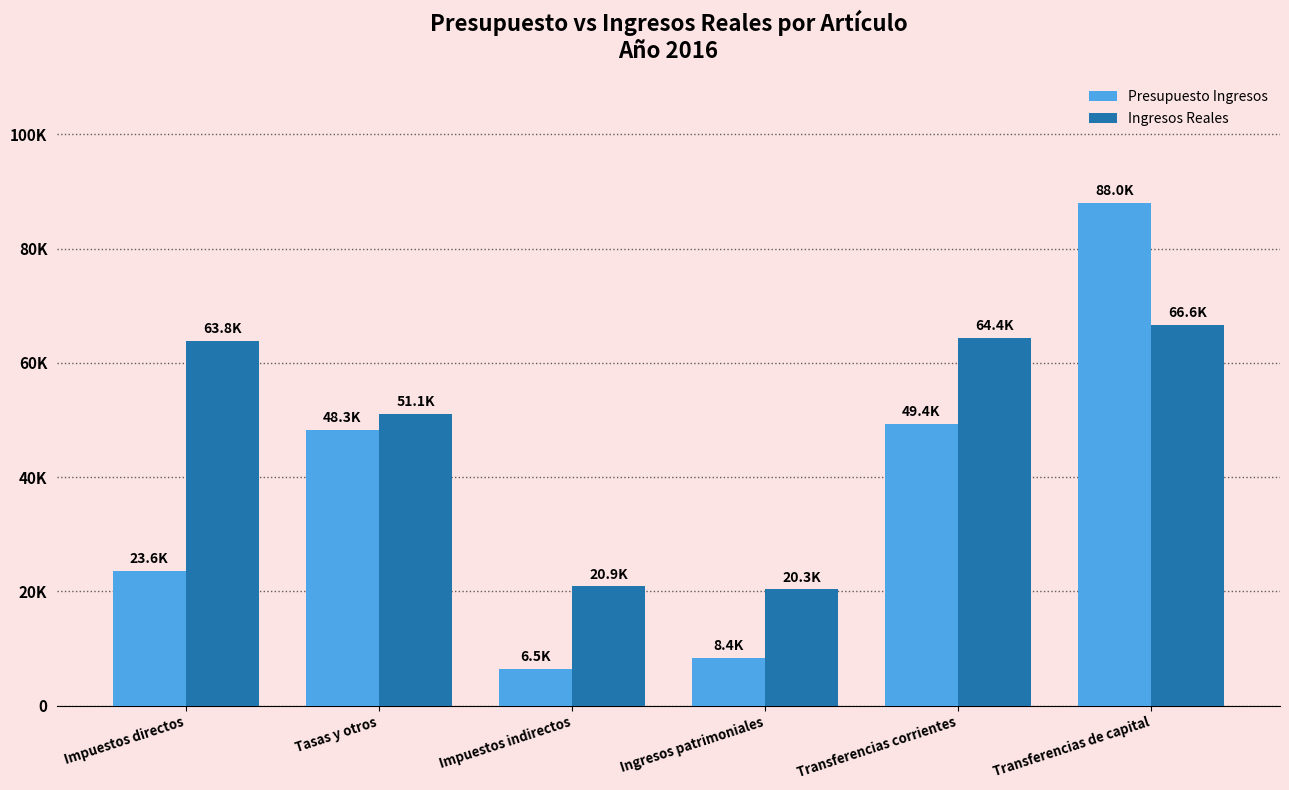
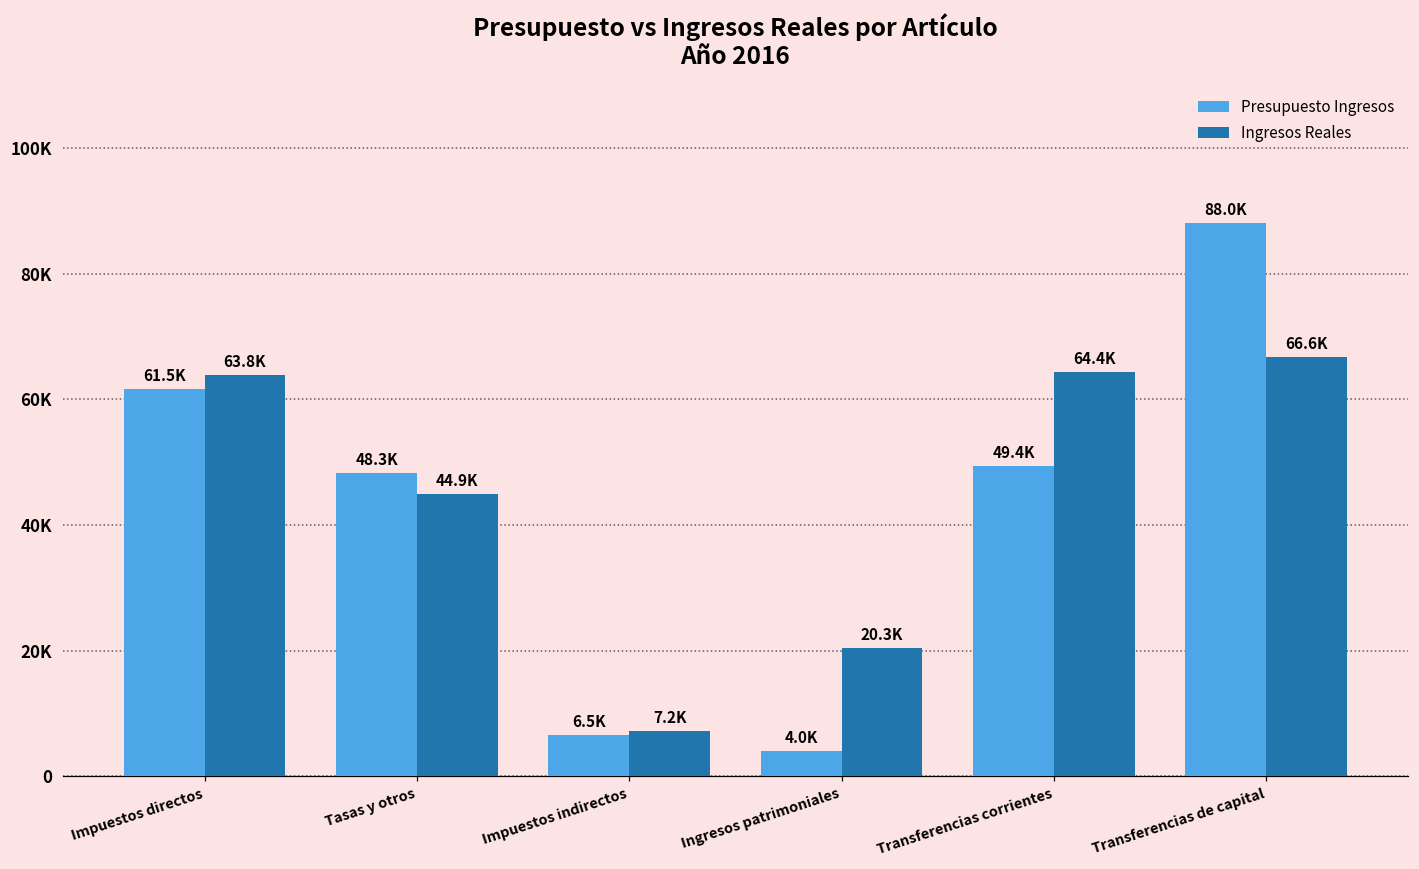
  {
    "Presupuesto Ingresos": {
-     "Impuestos directos": "23.6K",
+     "Impuestos directos": "61.5K",
      "Tasas y otros": "48.3K",
      "Impuestos indirectos": "6.5K",
-     "Ingresos patrimoniales": "8.4K",
+     "Ingresos patrimoniales": "4.0K",
      "Transferencias corrientes": "49.4K",
      "Transferencias de capital": "88.0K"
    },
    "Ingresos Reales": {
      "Impuestos directos": "63.8K",
-     "Tasas y otros": "51.1K",
-     "Impuestos indirectos": "20.9K",
+     "Tasas y otros": "44.9K",
+     "Impuestos indirectos": "7.2K",
      "Ingresos patrimoniales": "20.3K",
      "Transferencias corrientes": "64.4K",
      "Transferencias de capital": "66.6K"
    }
  }
